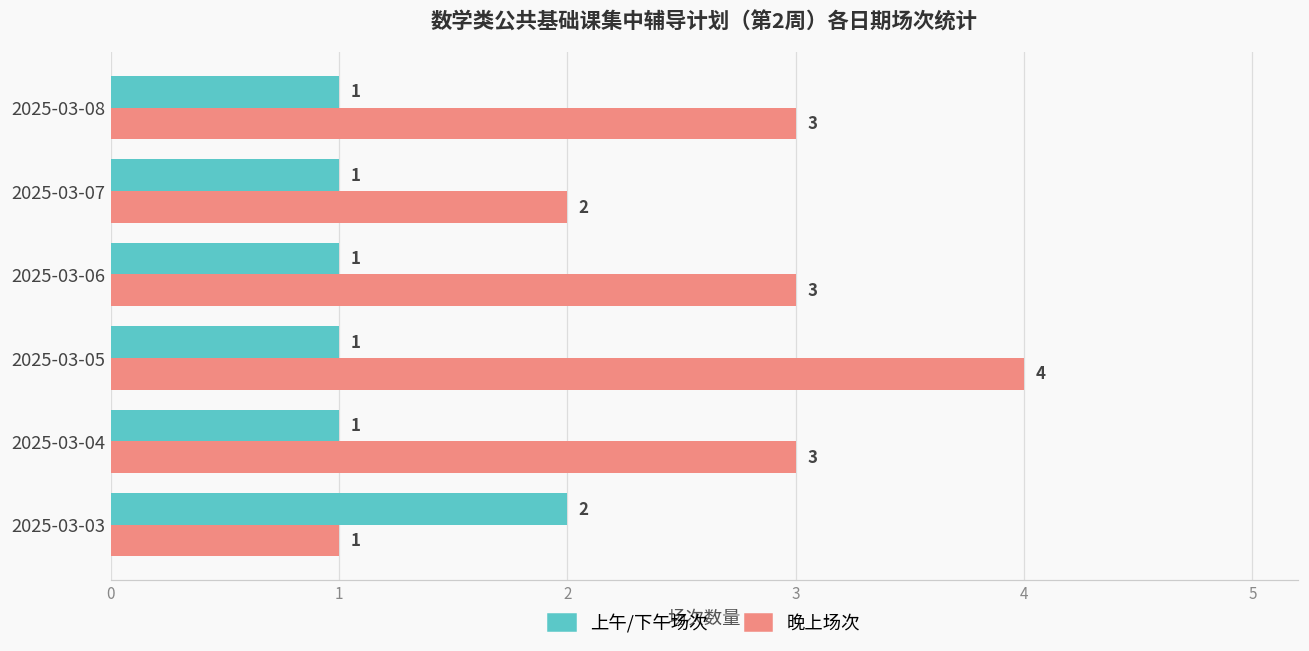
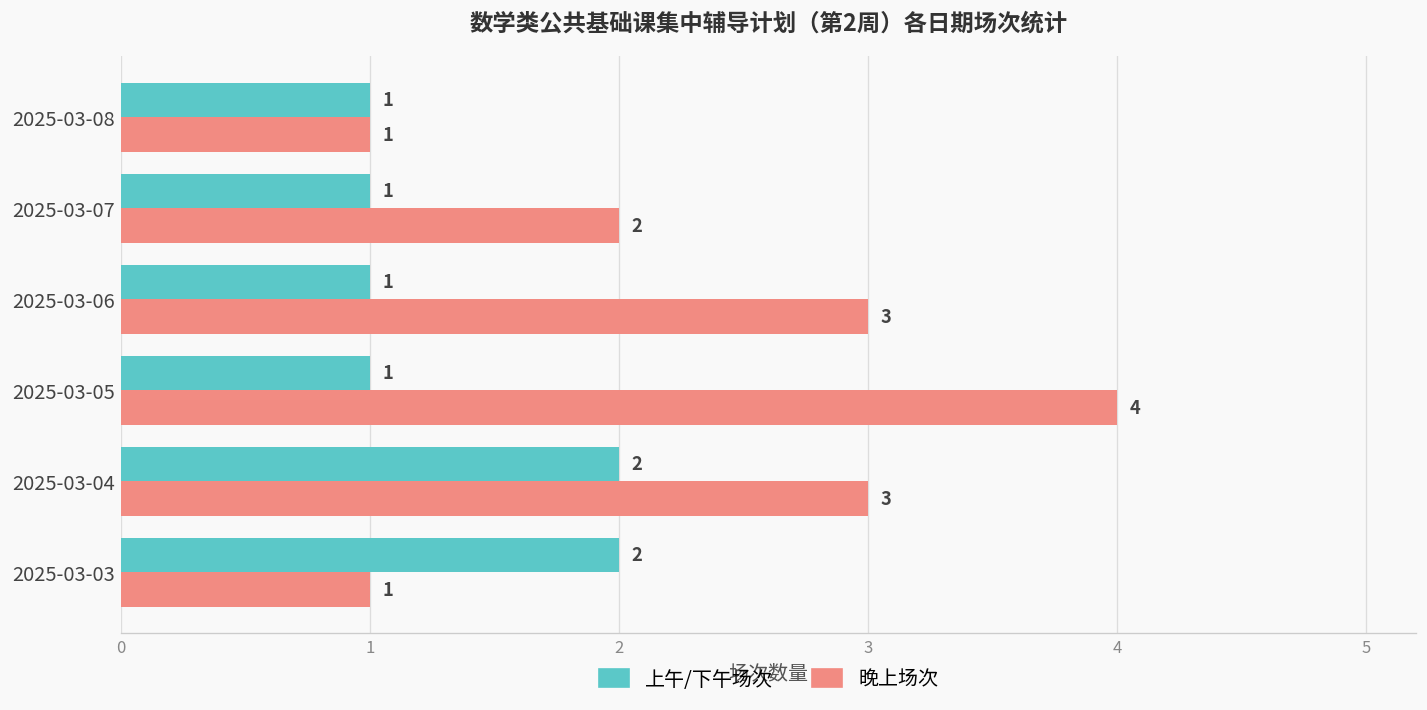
  {
    "上午/下午场次": {
      "2025-03-08": 1,
      "2025-03-07": 1,
      "2025-03-06": 1,
      "2025-03-05": 1,
-     "2025-03-04": 1,
+     "2025-03-04": 2,
      "2025-03-03": 2
    },
    "晚上场次": {
-     "2025-03-08": 3,
+     "2025-03-08": 1,
      "2025-03-07": 2,
      "2025-03-06": 3,
      "2025-03-05": 4,
      "2025-03-04": 3,
      "2025-03-03": 1
    }
  }
